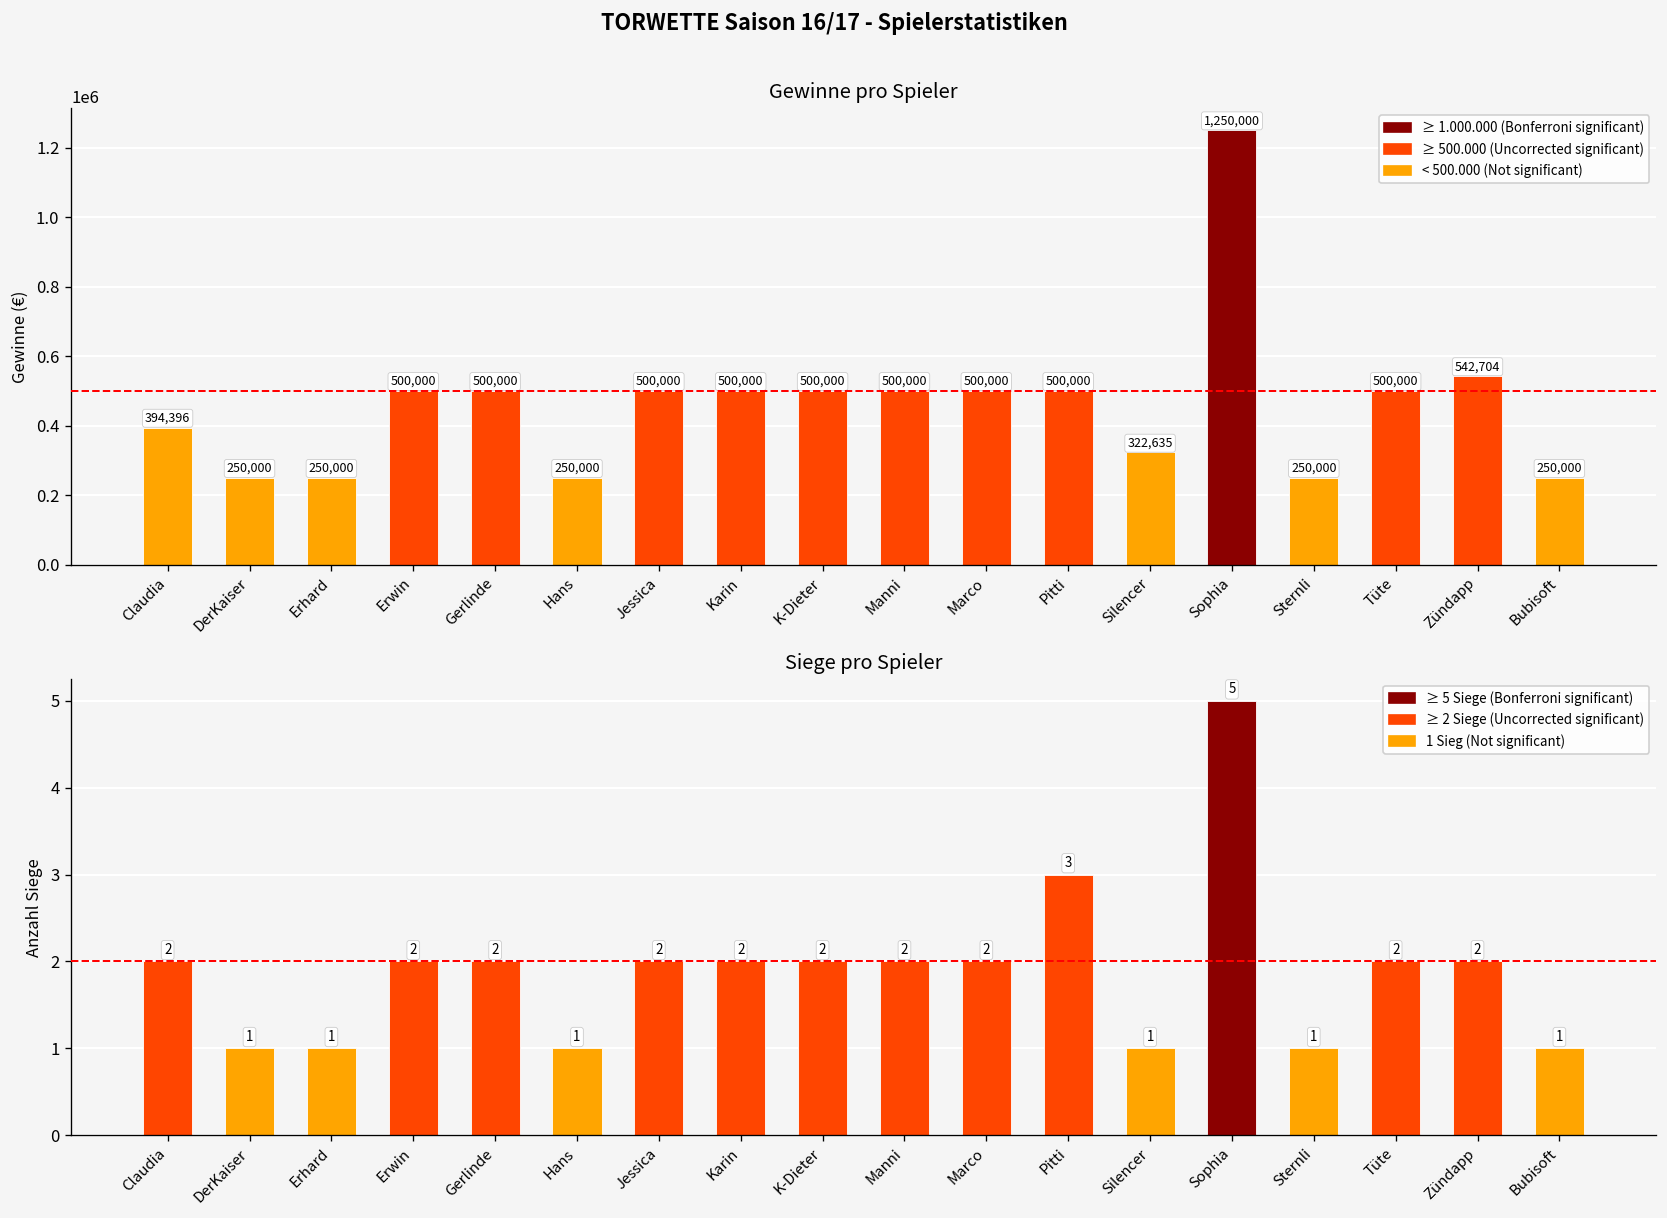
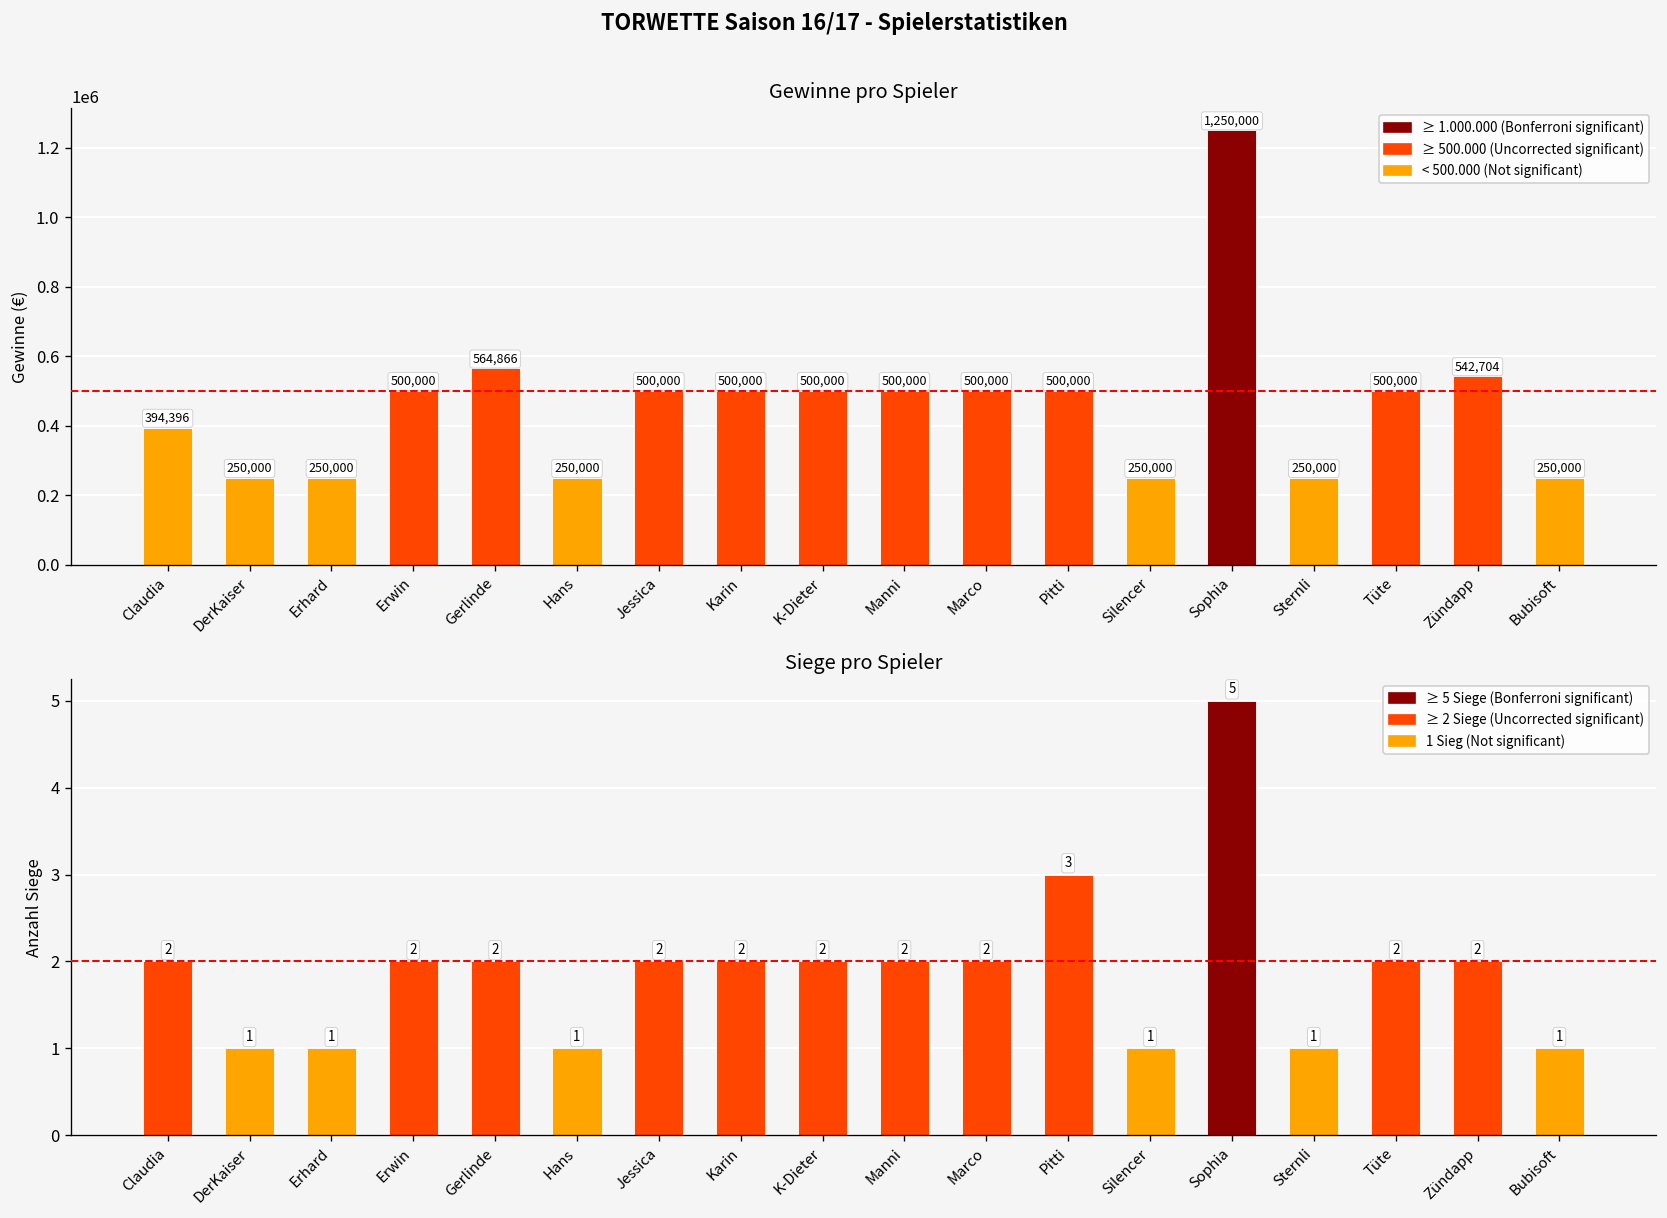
  {
    "Gewinne pro Spieler": {
-     "Gerlinde": "500,000",
-     "Silencer": "322,635"
+     "Gerlinde": "564,866",
+     "Silencer": "250,000"
    }
  }
